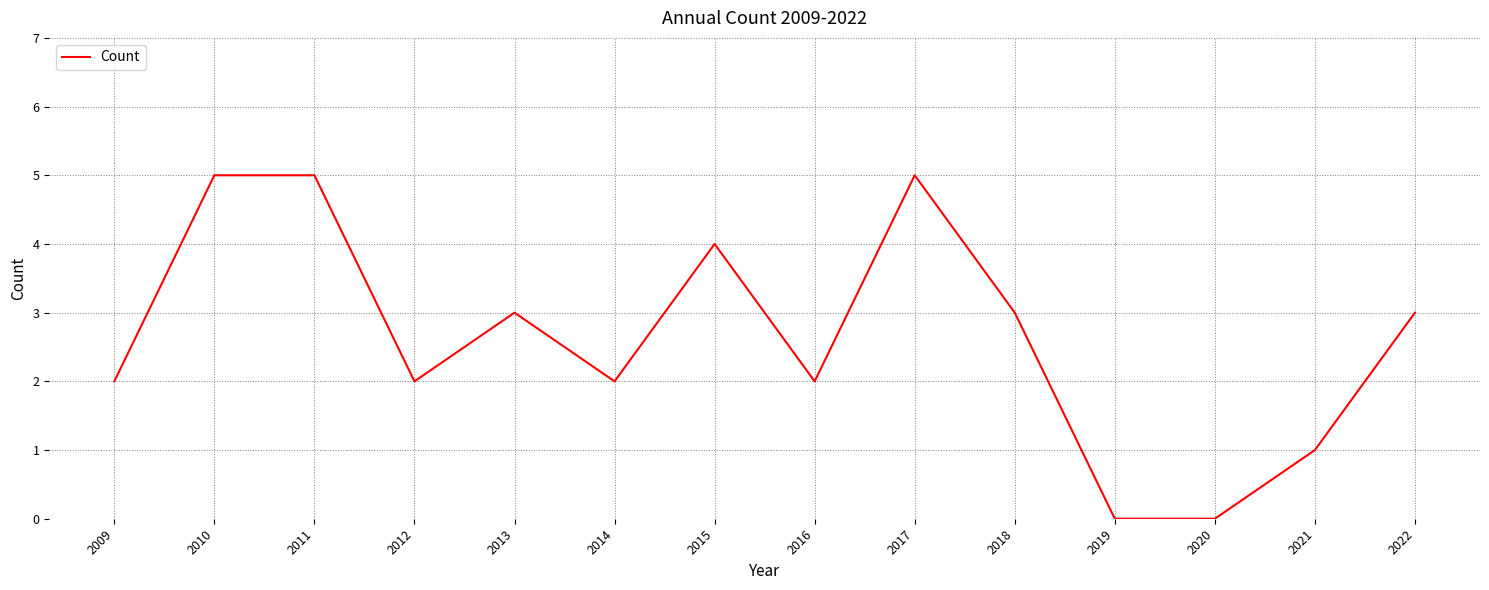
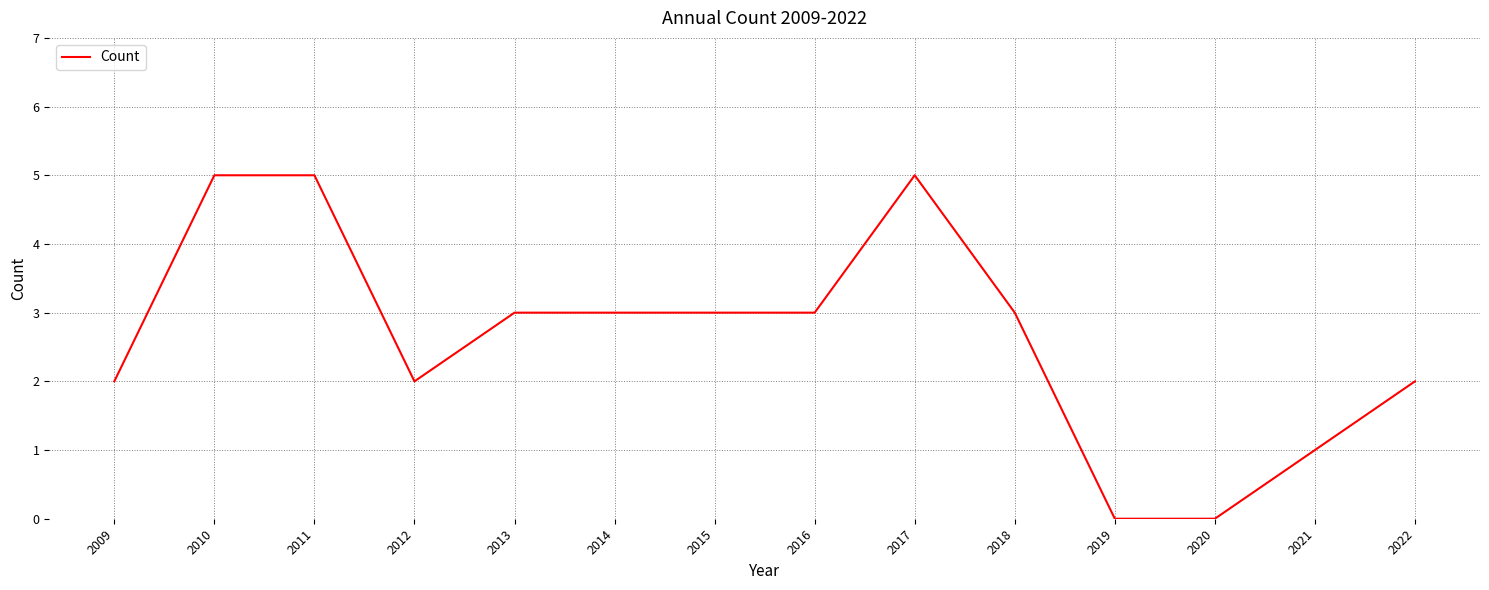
  {
    "2009": 2,
    "2010": 5,
    "2011": 5,
    "2012": 2,
    "2013": 3,
-   "2014": 2,
-   "2015": 4,
-   "2016": 2,
+   "2014": 3,
+   "2015": 3,
+   "2016": 3,
    "2017": 5,
    "2018": 3,
    "2019": 0,
    "2020": 0,
    "2021": 1,
-   "2022": 3
+   "2022": 2
  }
